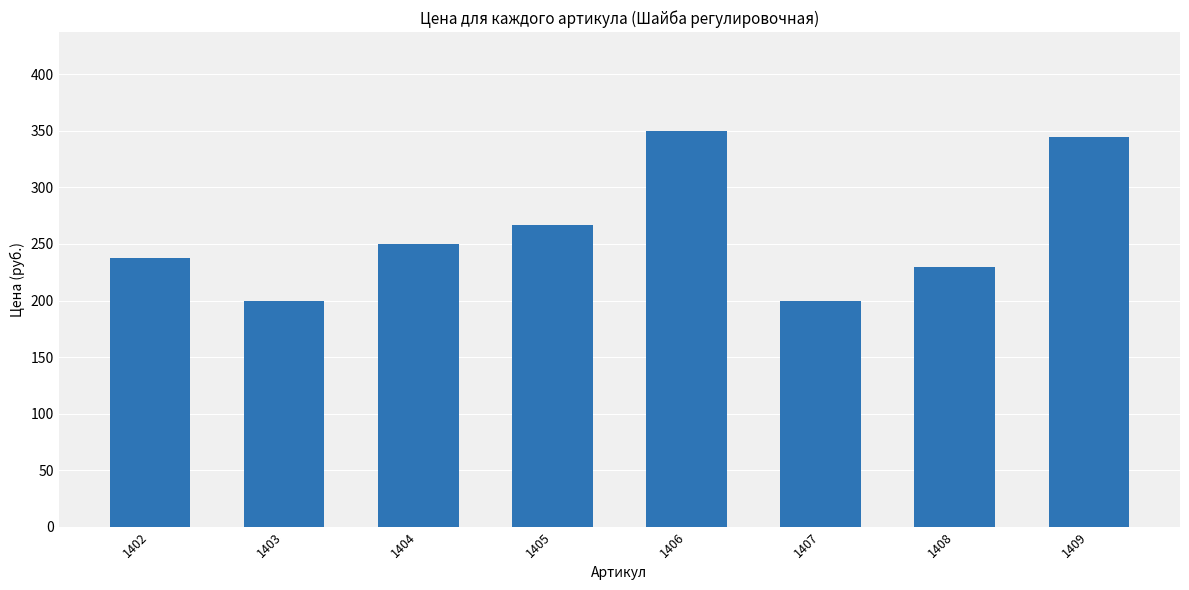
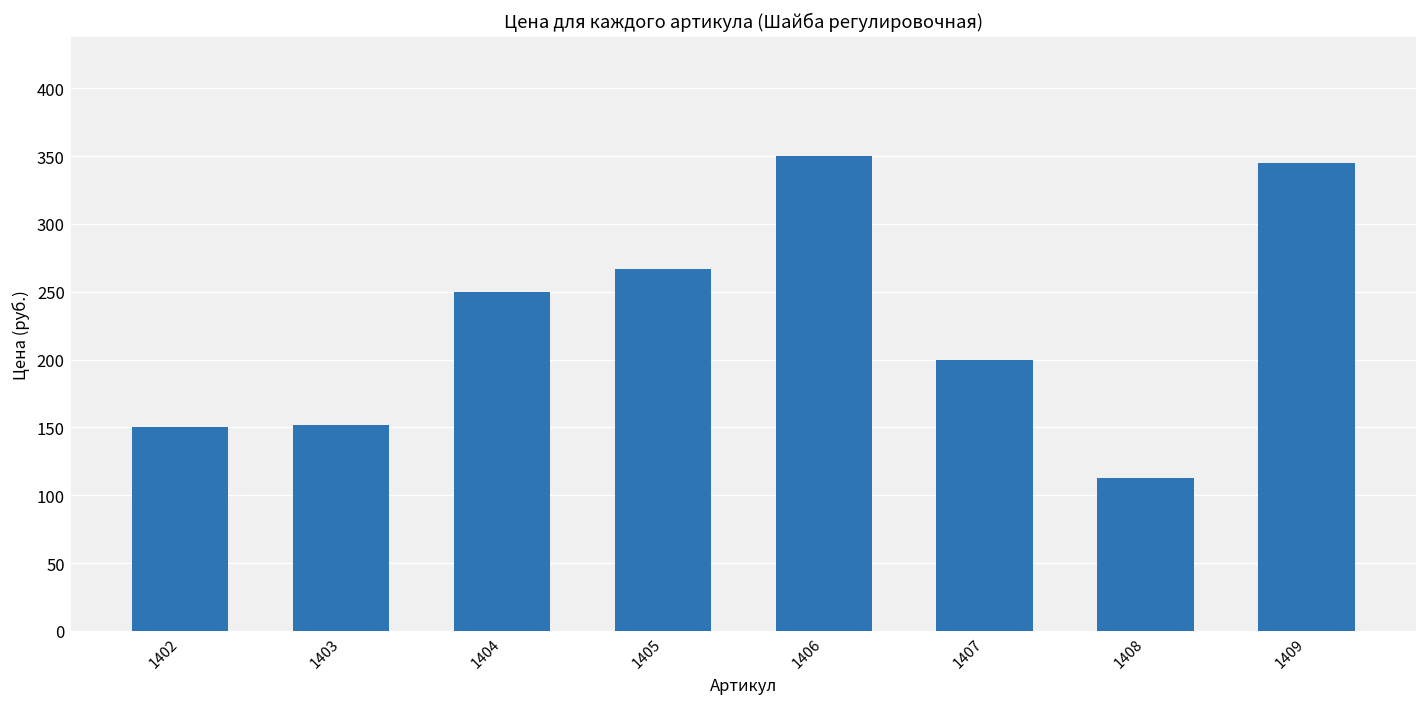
  {
-   "1402": 238,
-   "1403": 200,
+   "1402": 150,
+   "1403": 152,
    "1404": 250,
    "1405": 267,
    "1406": 350,
    "1407": 200,
-   "1408": 230,
+   "1408": 113,
    "1409": 345
  }
